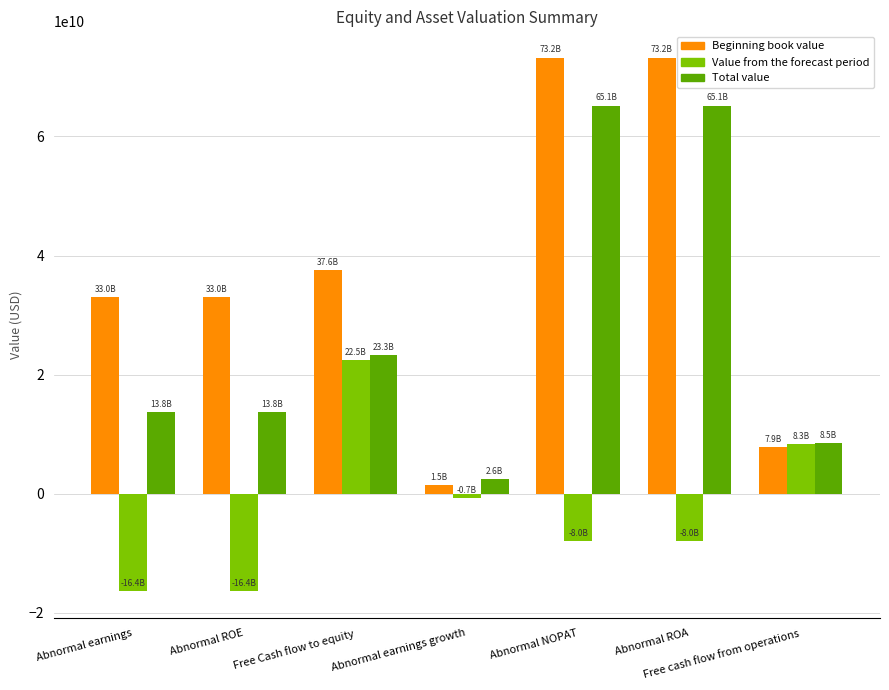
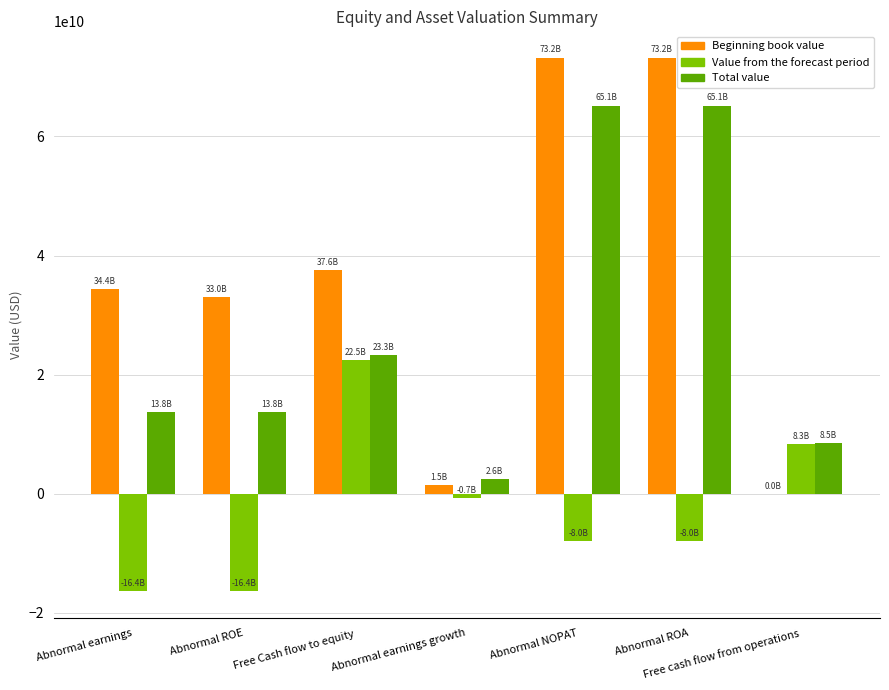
  {
    "Beginning book value": {
-     "Abnormal earnings": "33.0B",
+     "Abnormal earnings": "34.4B",
      "Abnormal ROE": "33.0B",
      "Free Cash flow to equity": "37.6B",
      "Abnormal earnings growth": "1.5B",
      "Abnormal NOPAT": "73.2B",
      "Abnormal ROA": "73.2B",
-     "Free cash flow from operations": "7.9B"
+     "Free cash flow from operations": "0.0B"
    }
  }
